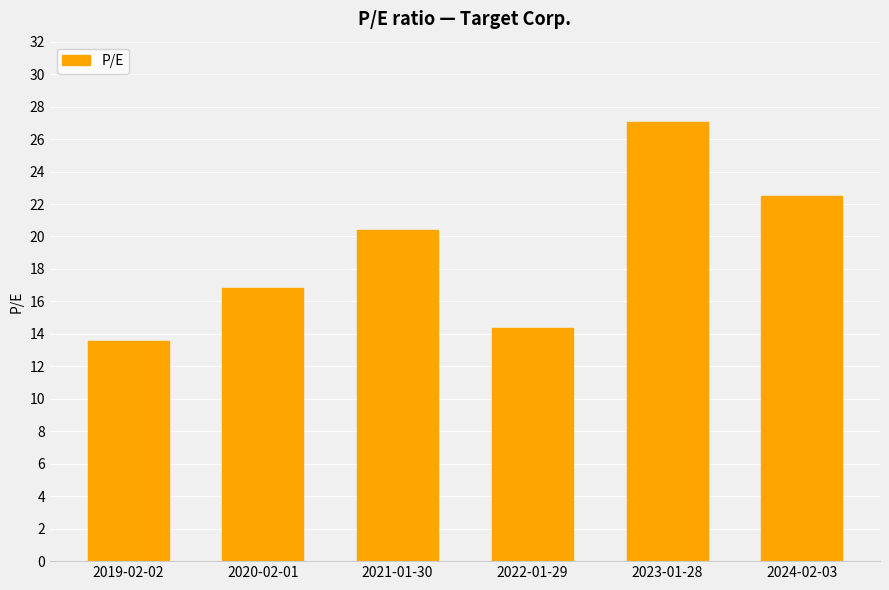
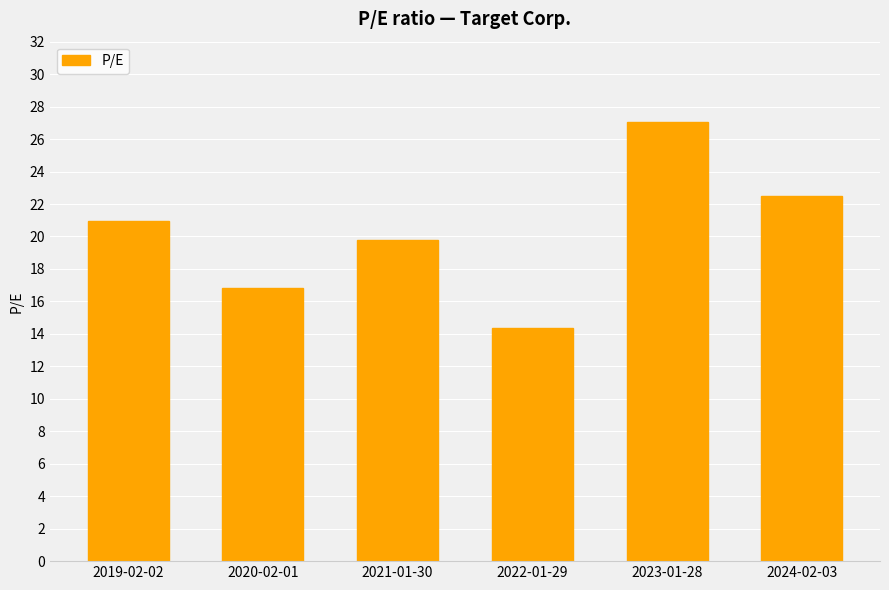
  {
-   "2019-02-02": 13.6,
+   "2019-02-02": 20.9,
    "2020-02-01": 16.8,
-   "2021-01-30": 20.4,
+   "2021-01-30": 19.8,
    "2022-01-29": 14.4,
    "2023-01-28": 27.1,
    "2024-02-03": 22.5
  }
